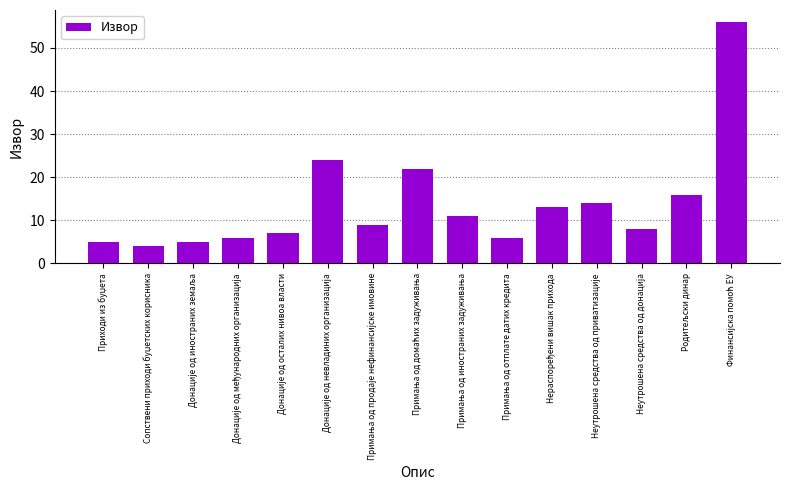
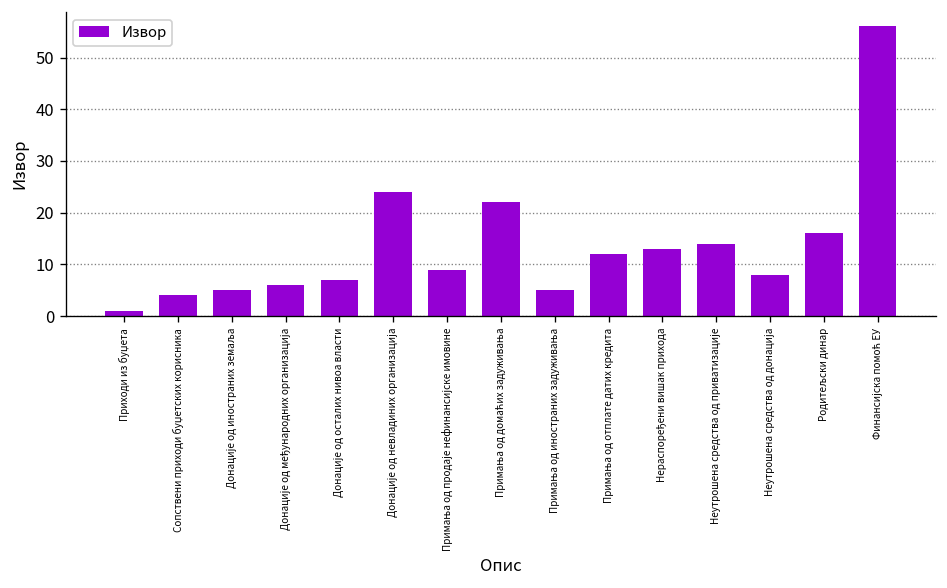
  {
-   "Приходи из буџета": 5,
+   "Приходи из буџета": 1,
    "Сопствени приходи буџетских корисника": 4,
    "Донације од иностраних земаља": 5,
    "Донације од међународних организација": 6,
    "Донације од осталих нивоа власти": 7,
    "Донације од невладиних организација": 24,
    "Примања од продаје нефинансијске имовине": 9,
    "Примања од домаћих задуживања": 22,
-   "Примања од иностраних задуживања": 11,
-   "Примања од отплате датих кредита": 6,
+   "Примања од иностраних задуживања": 5,
+   "Примања од отплате датих кредита": 12,
    "Нераспоређени вишак прихода": 13,
    "Неутрошена средства од приватизације": 14,
    "Неутрошена средства од донација": 8,
    "Родитељски динар": 16,
    "Финансијска помоћ ЕУ": 56
  }
